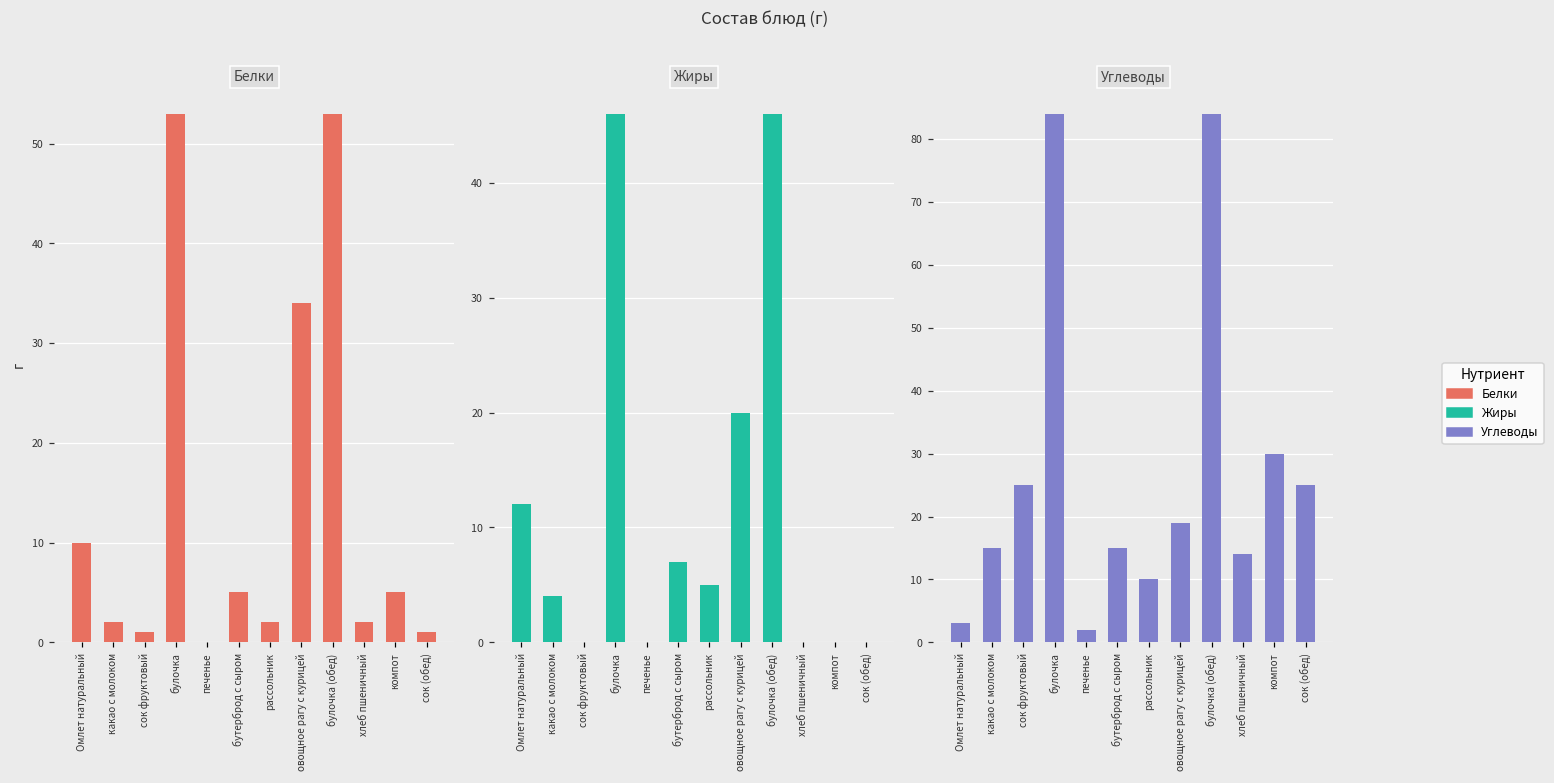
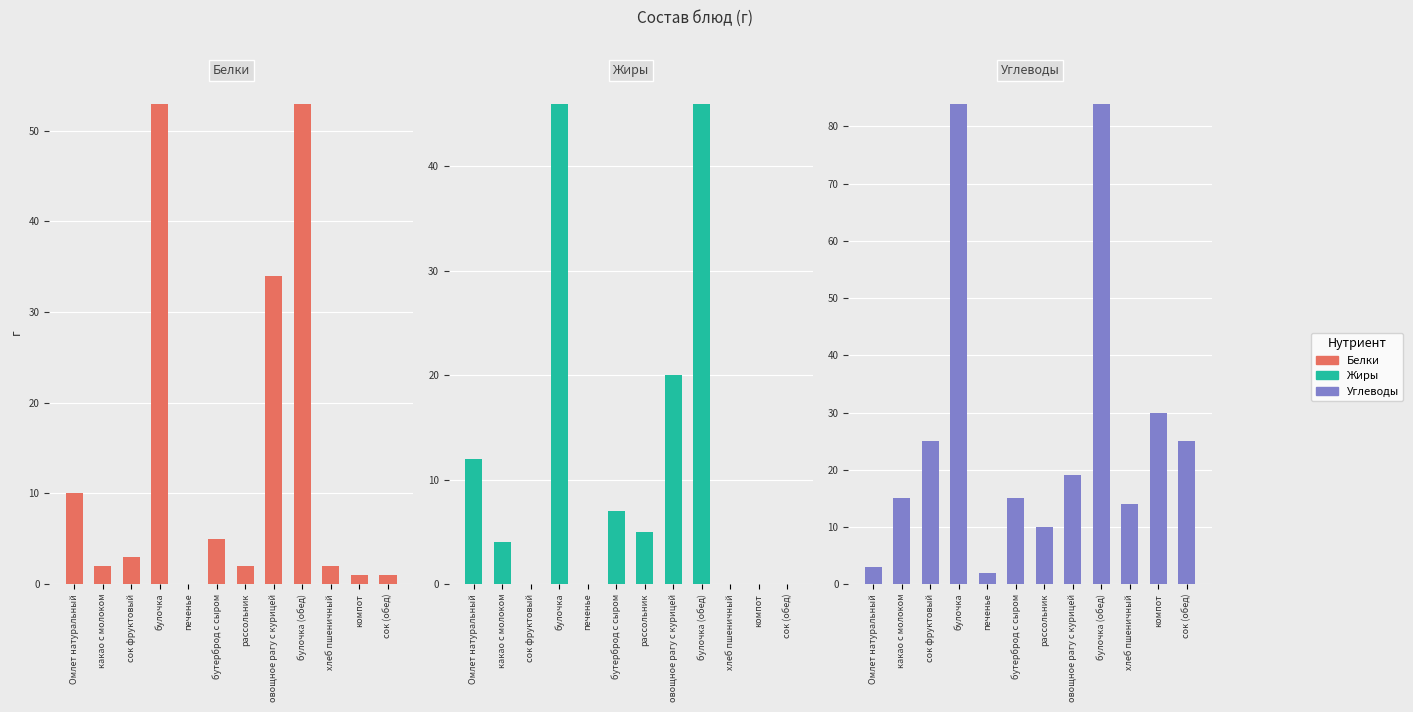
  {
    "Белки": {
      "Омлет натуральный": 10,
      "какао с молоком": 2,
-     "сок фруктовый": 1,
+     "сок фруктовый": 3,
      "булочка": 53,
      "печенье": 0,
      "бутерброд с сыром": 5,
      "рассольник": 2,
      "овощное рагу с курицей": 34,
      "булочка (обед)": 53,
      "хлеб пшеничный": 2,
-     "компот": 5,
+     "компот": 1,
      "сок (обед)": 1
    },
    "Жиры": {
      "Омлет натуральный": 12.0,
      "какао с молоком": 4.0,
      "сок фруктовый": 0.0,
      "булочка": 46.0,
      "печенье": 0.0,
      "бутерброд с сыром": 7.0,
      "рассольник": 5.0,
      "овощное рагу с курицей": 20.0,
      "булочка (обед)": 46.0,
      "хлеб пшеничный": 0.0,
      "компот": 0.0,
      "сок (обед)": 0.0
    },
    "Углеводы": {
      "Омлет натуральный": 3,
      "какао с молоком": 15,
      "сок фруктовый": 25,
      "булочка": 84,
      "печенье": 2,
      "бутерброд с сыром": 15,
      "рассольник": 10,
      "овощное рагу с курицей": 19,
      "булочка (обед)": 84,
      "хлеб пшеничный": 14,
      "компот": 30,
      "сок (обед)": 25
    }
  }
